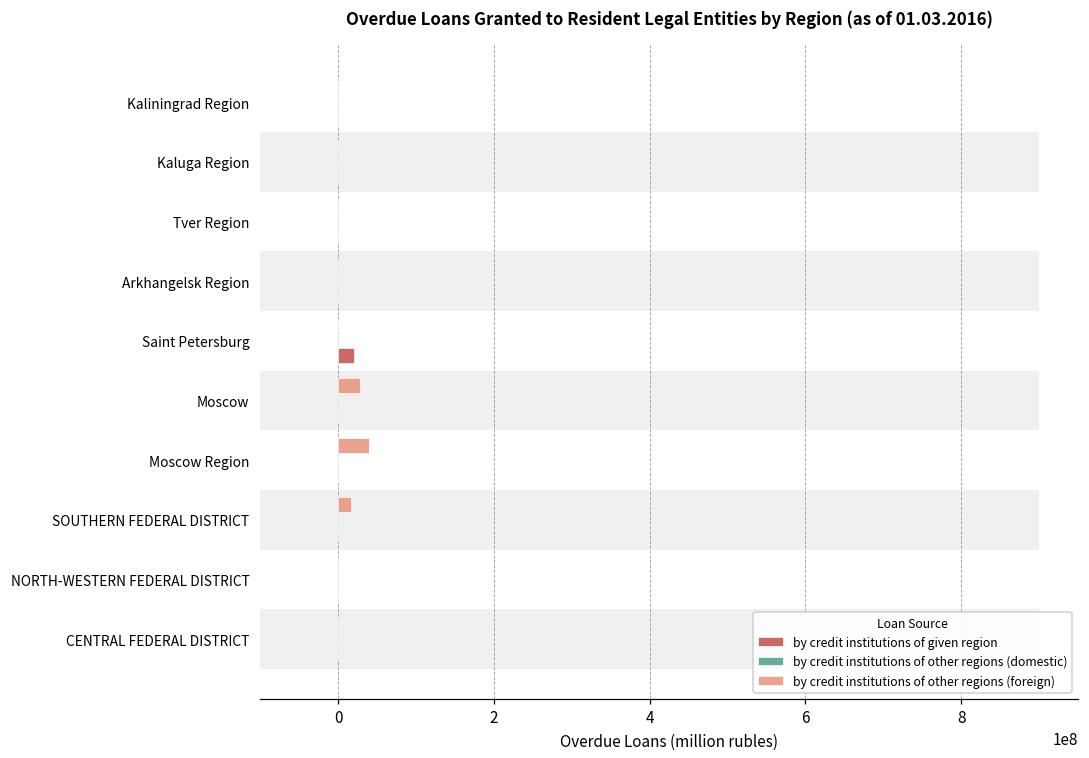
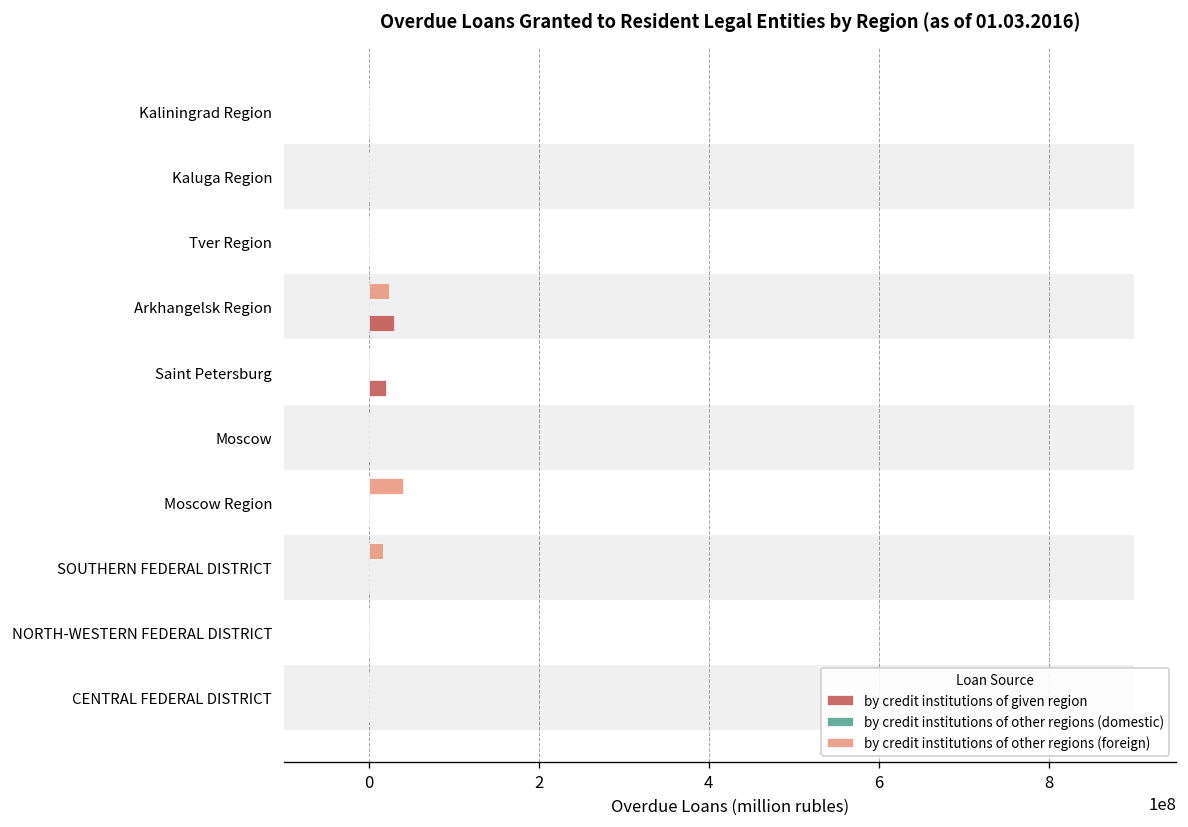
  {
    "by credit institutions of given region": {
-     "Arkhangelsk Region": 0
+     "Arkhangelsk Region": 30000000
    },
    "by credit institutions of other regions (foreign)": {
-     "Arkhangelsk Region": 0,
-     "Moscow": 30000000
+     "Arkhangelsk Region": 20000000,
+     "Moscow": 0
    }
  }
